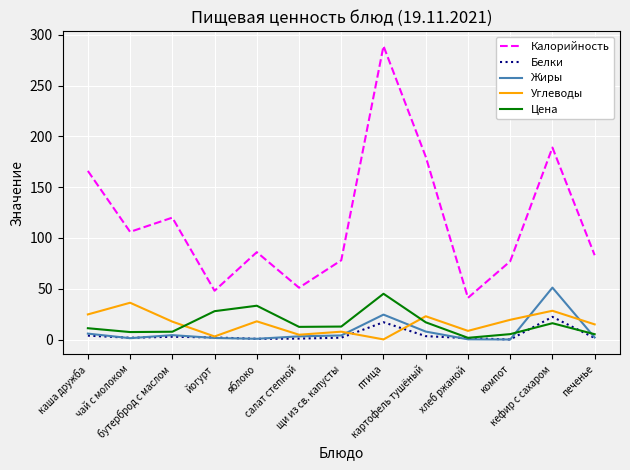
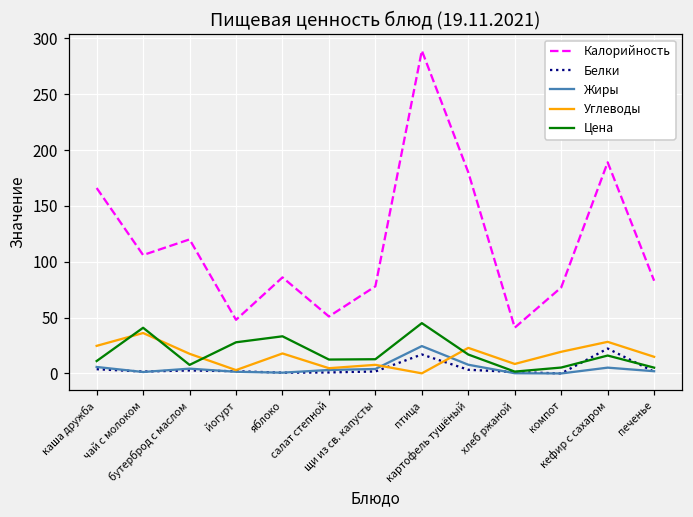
  {
    "Калорийность": {
      "каша дружба": 166,
      "чай с молоком": 106,
      "бутерброд с маслом": 120,
      "йогурт": 48,
      "яблоко": 86,
      "салат степной": 51,
      "щи из св. капусты": 78,
      "птица": 289,
      "картофель тушёный": 180,
      "хлеб ржаной": 41,
      "компот": 77,
      "кефир с сахаром": 189,
      "печенье": 83
    },
    "Белки": {
      "птица": 17,
      "картофель тушёный": 3,
      "кефир с сахаром": 22
    },
    "Жиры": {
      "птица": 25,
      "картофель тушёный": 8,
-     "кефир с сахаром": 51
+     "кефир с сахаром": 5
    },
    "Углеводы": {
      "каша дружба": 25,
      "чай с молоком": 36,
      "бутерброд с маслом": 18,
      "яблоко": 18,
      "щи из св. капусты": 8,
      "птица": 0,
      "картофель тушёный": 23,
      "хлеб ржаной": 9,
      "компот": 19,
      "кефир с сахаром": 28,
      "печенье": 15
    },
    "Цена": {
      "каша дружба": 11,
-     "чай с молоком": 7,
+     "чай с молоком": 41,
      "бутерброд с маслом": 8,
      "йогурт": 28,
      "яблоко": 33,
      "салат степной": 12,
      "щи из св. капусты": 13,
      "птица": 45,
      "картофель тушёный": 17,
      "компот": 5,
      "кефир с сахаром": 16,
      "печенье": 5
    }
  }
